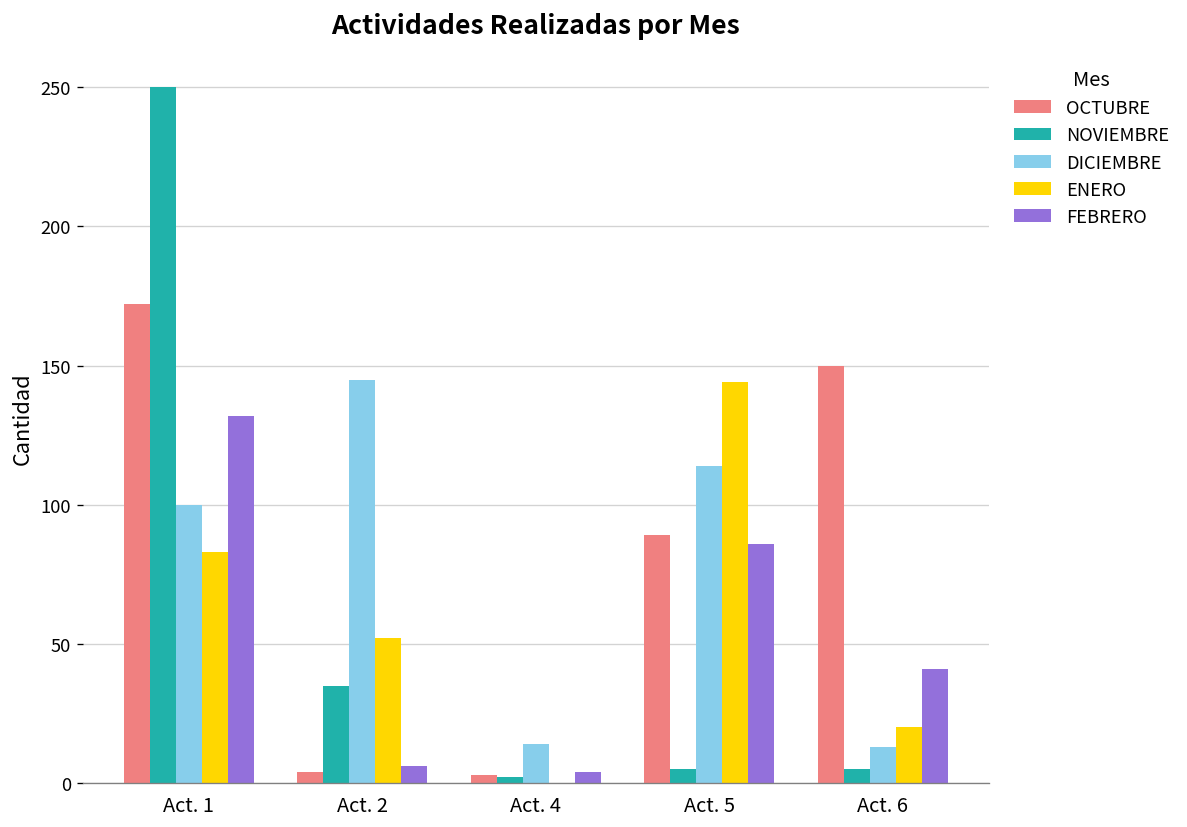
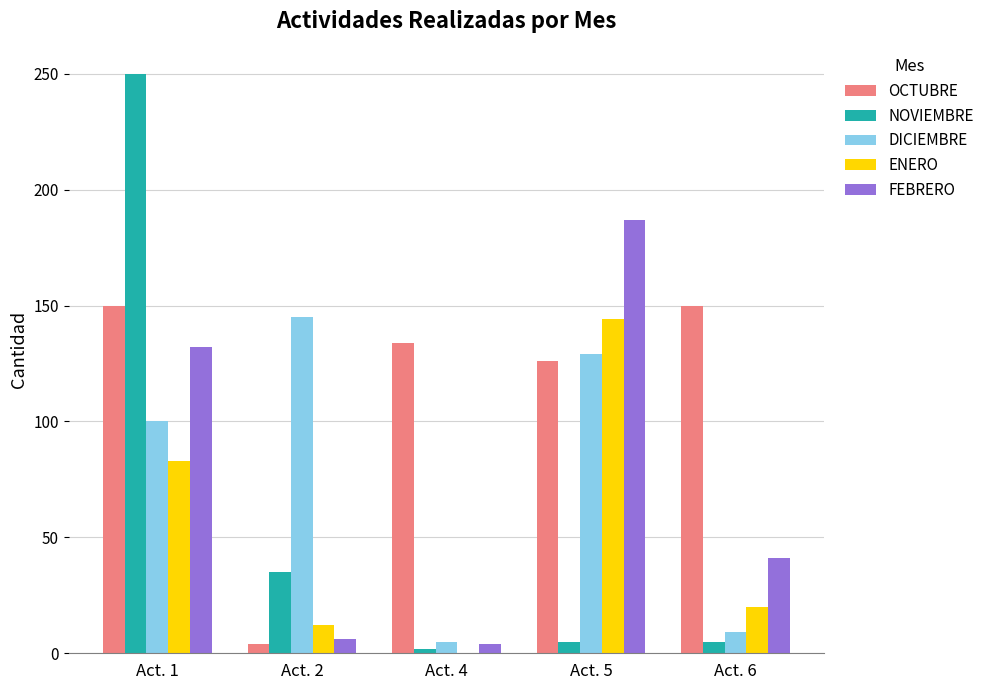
  {
    "OCTUBRE": {
-     "Act. 1": 172,
+     "Act. 1": 150,
      "Act. 2": 4,
-     "Act. 4": 3,
-     "Act. 5": 89,
+     "Act. 4": 134,
+     "Act. 5": 126,
      "Act. 6": 150
    },
    "NOVIEMBRE": {
      "Act. 1": 250,
      "Act. 2": 35,
      "Act. 4": 2,
      "Act. 5": 5,
      "Act. 6": 5
    },
    "DICIEMBRE": {
      "Act. 1": 100,
      "Act. 2": 145,
-     "Act. 4": 14,
-     "Act. 5": 114,
-     "Act. 6": 13
+     "Act. 4": 5,
+     "Act. 5": 129,
+     "Act. 6": 9
    },
    "ENERO": {
      "Act. 1": 83,
-     "Act. 2": 52,
+     "Act. 2": 12,
      "Act. 4": 0,
      "Act. 5": 144,
      "Act. 6": 20
    },
    "FEBRERO": {
      "Act. 1": 132,
      "Act. 2": 6,
      "Act. 4": 4,
-     "Act. 5": 86,
+     "Act. 5": 187,
      "Act. 6": 41
    }
  }
